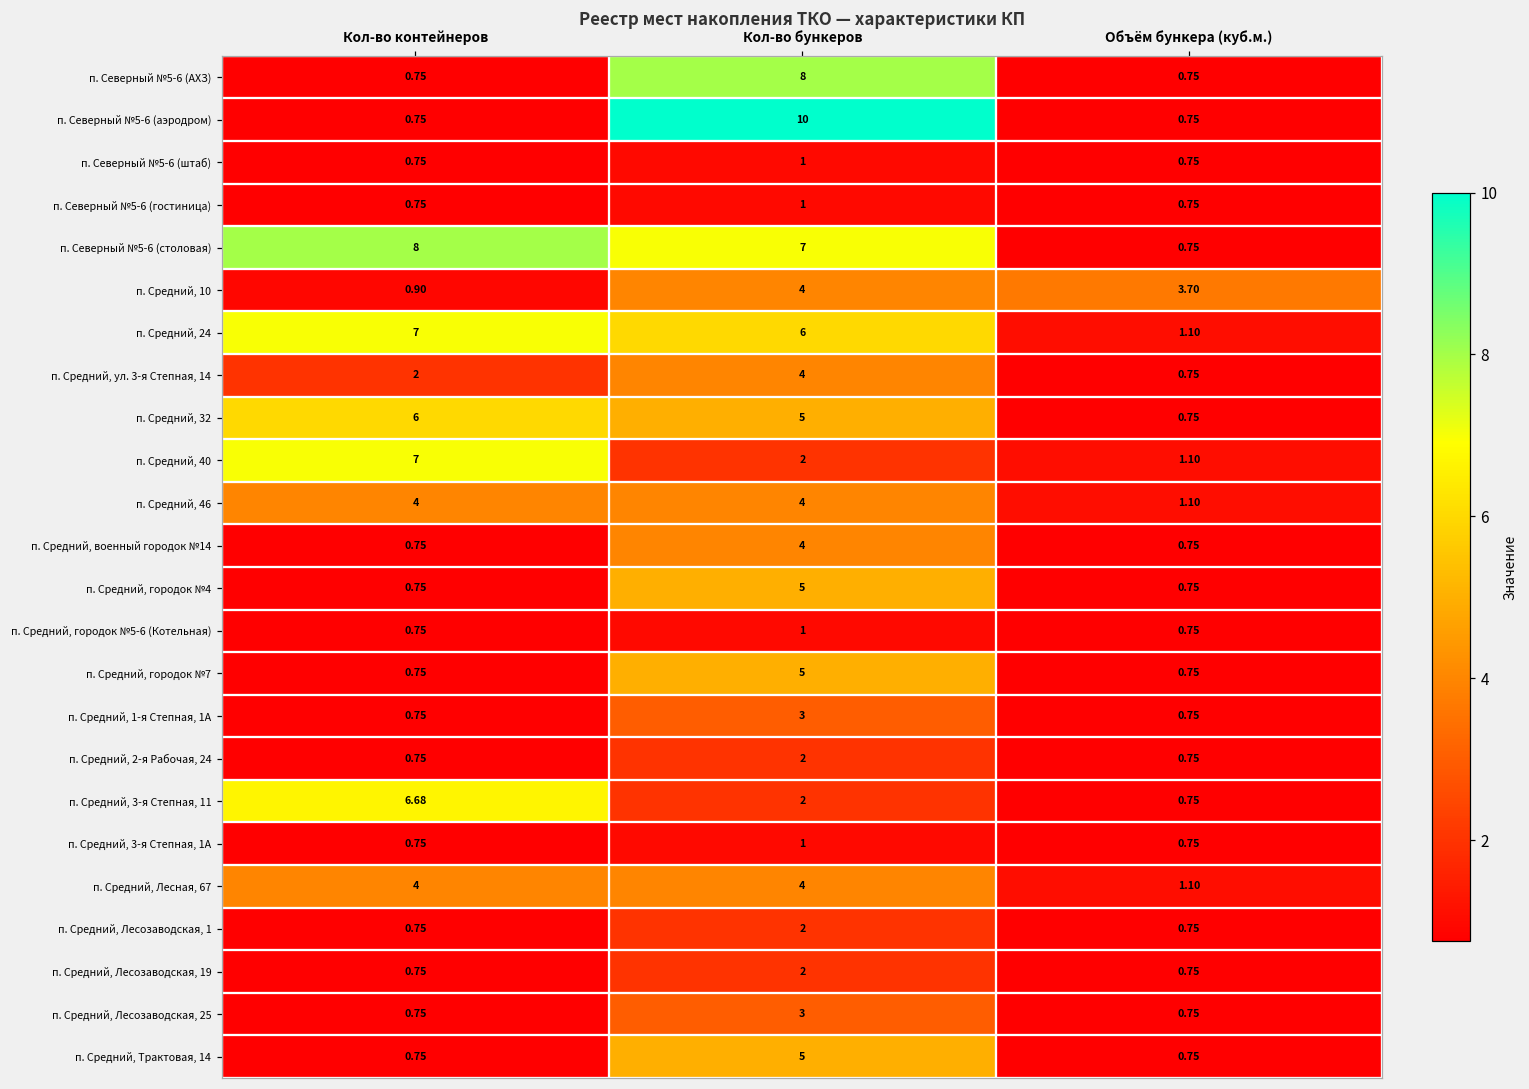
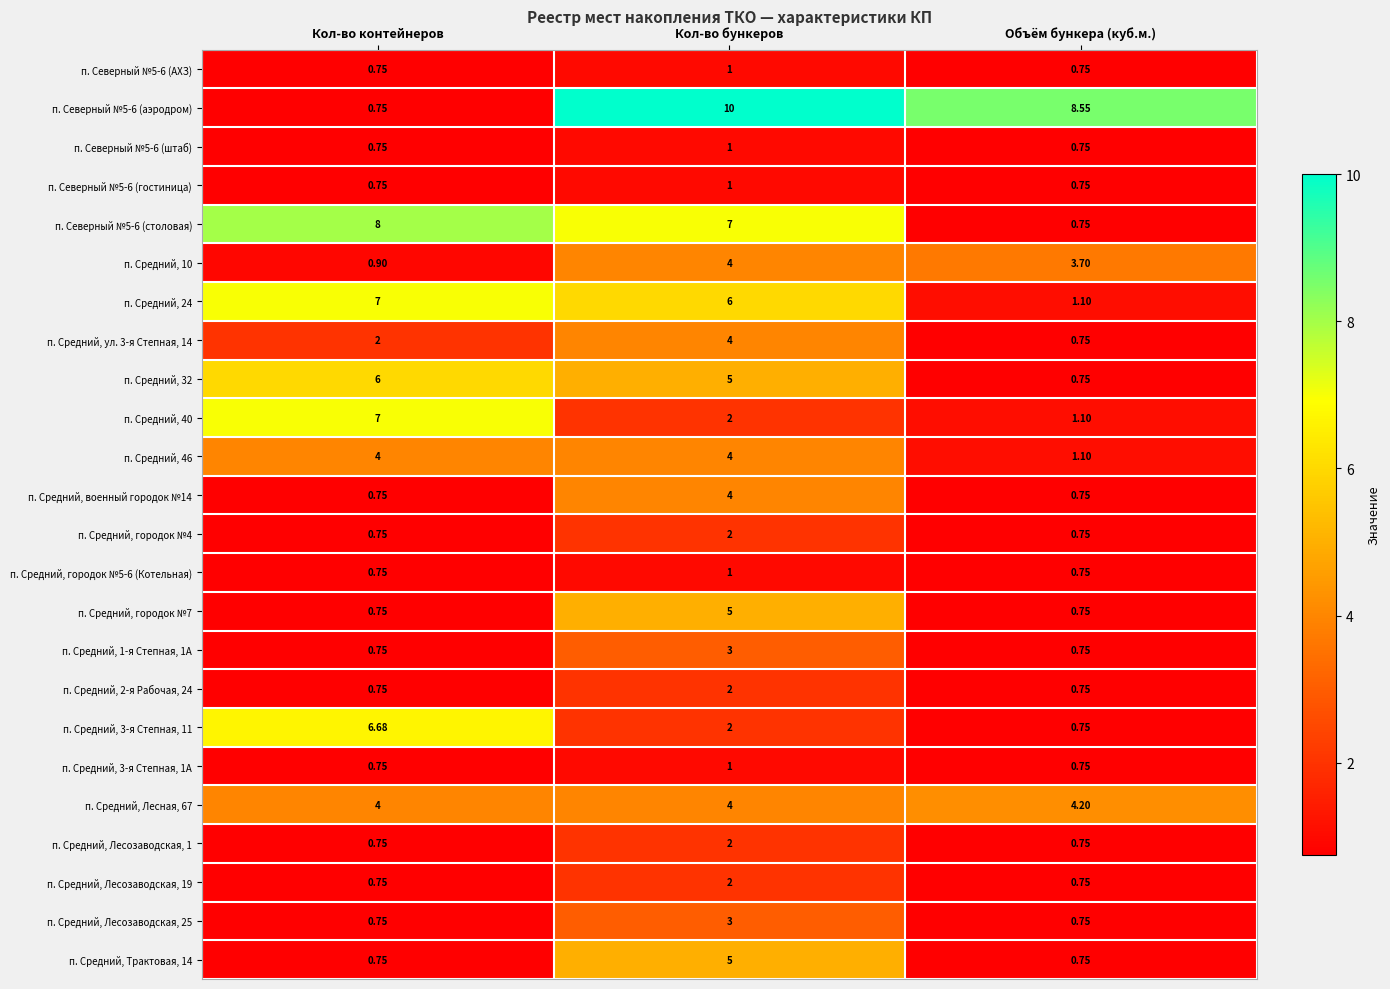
  {
    "п. Северный №5-6 (АХЗ)": {
      "Кол-во контейнеров": 0.75,
-     "Кол-во бункеров": 8,
+     "Кол-во бункеров": 1,
      "Объём бункера (куб.м.)": 0.75
    },
    "п. Северный №5-6 (аэродром)": {
      "Кол-во контейнеров": 0.75,
      "Кол-во бункеров": 10,
-     "Объём бункера (куб.м.)": 0.75
+     "Объём бункера (куб.м.)": 8.55
    },
    "п. Северный №5-6 (штаб)": {
      "Кол-во контейнеров": 0.75,
      "Кол-во бункеров": 1,
      "Объём бункера (куб.м.)": 0.75
    },
    "п. Северный №5-6 (гостиница)": {
      "Кол-во контейнеров": 0.75,
      "Кол-во бункеров": 1,
      "Объём бункера (куб.м.)": 0.75
    },
    "п. Северный №5-6 (столовая)": {
      "Кол-во контейнеров": 8,
      "Кол-во бункеров": 7,
      "Объём бункера (куб.м.)": 0.75
    },
    "п. Средний, 10": {
      "Кол-во контейнеров": 0.90,
      "Кол-во бункеров": 4,
      "Объём бункера (куб.м.)": 3.70
    },
    "п. Средний, 24": {
      "Кол-во контейнеров": 7,
      "Кол-во бункеров": 6,
      "Объём бункера (куб.м.)": 1.10
    },
    "п. Средний, ул. 3-я Степная, 14": {
      "Кол-во контейнеров": 2,
      "Кол-во бункеров": 4,
      "Объём бункера (куб.м.)": 0.75
    },
    "п. Средний, 32": {
      "Кол-во контейнеров": 6,
      "Кол-во бункеров": 5,
      "Объём бункера (куб.м.)": 0.75
    },
    "п. Средний, 40": {
      "Кол-во контейнеров": 7,
      "Кол-во бункеров": 2,
      "Объём бункера (куб.м.)": 1.10
    },
    "п. Средний, 46": {
      "Кол-во контейнеров": 4,
      "Кол-во бункеров": 4,
      "Объём бункера (куб.м.)": 1.10
    },
    "п. Средний, военный городок №14": {
      "Кол-во контейнеров": 0.75,
      "Кол-во бункеров": 4,
      "Объём бункера (куб.м.)": 0.75
    },
    "п. Средний, городок №4": {
      "Кол-во контейнеров": 0.75,
-     "Кол-во бункеров": 5,
+     "Кол-во бункеров": 2,
      "Объём бункера (куб.м.)": 0.75
    },
    "п. Средний, городок №5-6 (Котельная)": {
      "Кол-во контейнеров": 0.75,
      "Кол-во бункеров": 1,
      "Объём бункера (куб.м.)": 0.75
    },
    "п. Средний, городок №7": {
      "Кол-во контейнеров": 0.75,
      "Кол-во бункеров": 5,
      "Объём бункера (куб.м.)": 0.75
    },
    "п. Средний, 1-я Степная, 1А": {
      "Кол-во контейнеров": 0.75,
      "Кол-во бункеров": 3,
      "Объём бункера (куб.м.)": 0.75
    },
    "п. Средний, 2-я Рабочая, 24": {
      "Кол-во контейнеров": 0.75,
      "Кол-во бункеров": 2,
      "Объём бункера (куб.м.)": 0.75
    },
    "п. Средний, 3-я Степная, 11": {
      "Кол-во контейнеров": 6.68,
      "Кол-во бункеров": 2,
      "Объём бункера (куб.м.)": 0.75
    },
    "п. Средний, 3-я Степная, 1А": {
      "Кол-во контейнеров": 0.75,
      "Кол-во бункеров": 1,
      "Объём бункера (куб.м.)": 0.75
    },
    "п. Средний, Лесная, 67": {
      "Кол-во контейнеров": 4,
      "Кол-во бункеров": 4,
-     "Объём бункера (куб.м.)": 1.10
+     "Объём бункера (куб.м.)": 4.20
    },
    "п. Средний, Лесозаводская, 1": {
      "Кол-во контейнеров": 0.75,
      "Кол-во бункеров": 2,
      "Объём бункера (куб.м.)": 0.75
    },
    "п. Средний, Лесозаводская, 19": {
      "Кол-во контейнеров": 0.75,
      "Кол-во бункеров": 2,
      "Объём бункера (куб.м.)": 0.75
    },
    "п. Средний, Лесозаводская, 25": {
      "Кол-во контейнеров": 0.75,
      "Кол-во бункеров": 3,
      "Объём бункера (куб.м.)": 0.75
    },
    "п. Средний, Трактовая, 14": {
      "Кол-во контейнеров": 0.75,
      "Кол-во бункеров": 5,
      "Объём бункера (куб.м.)": 0.75
    }
  }
